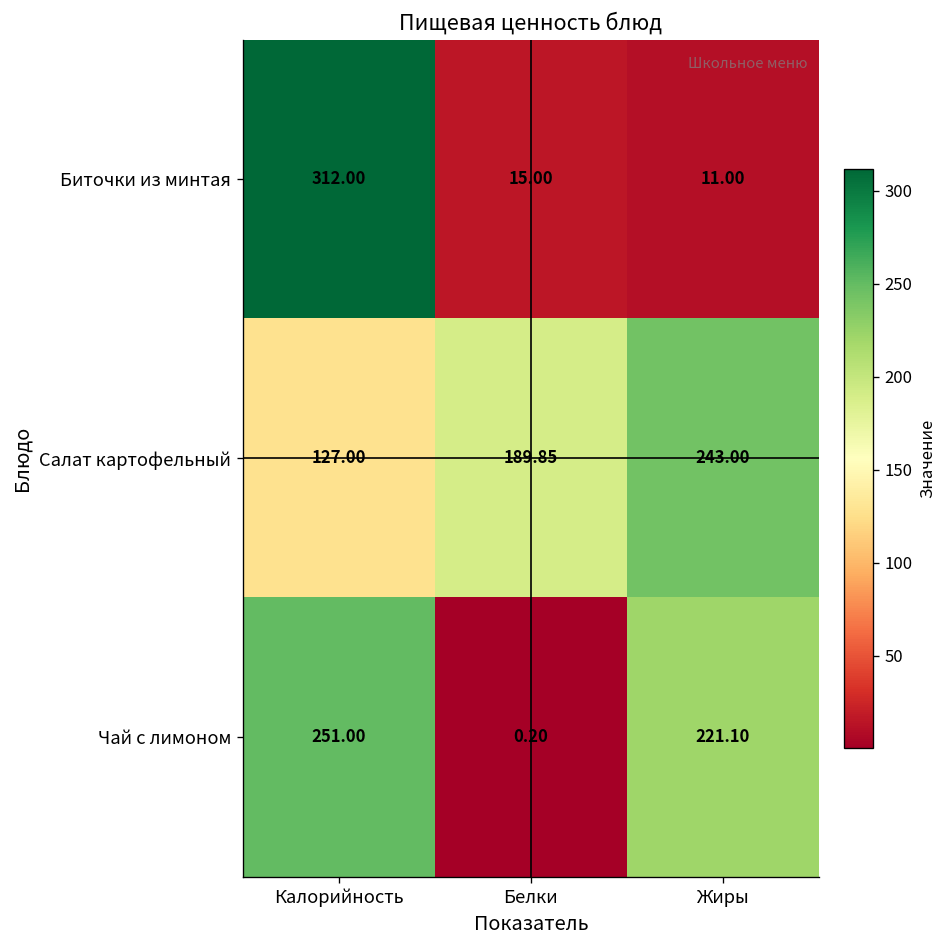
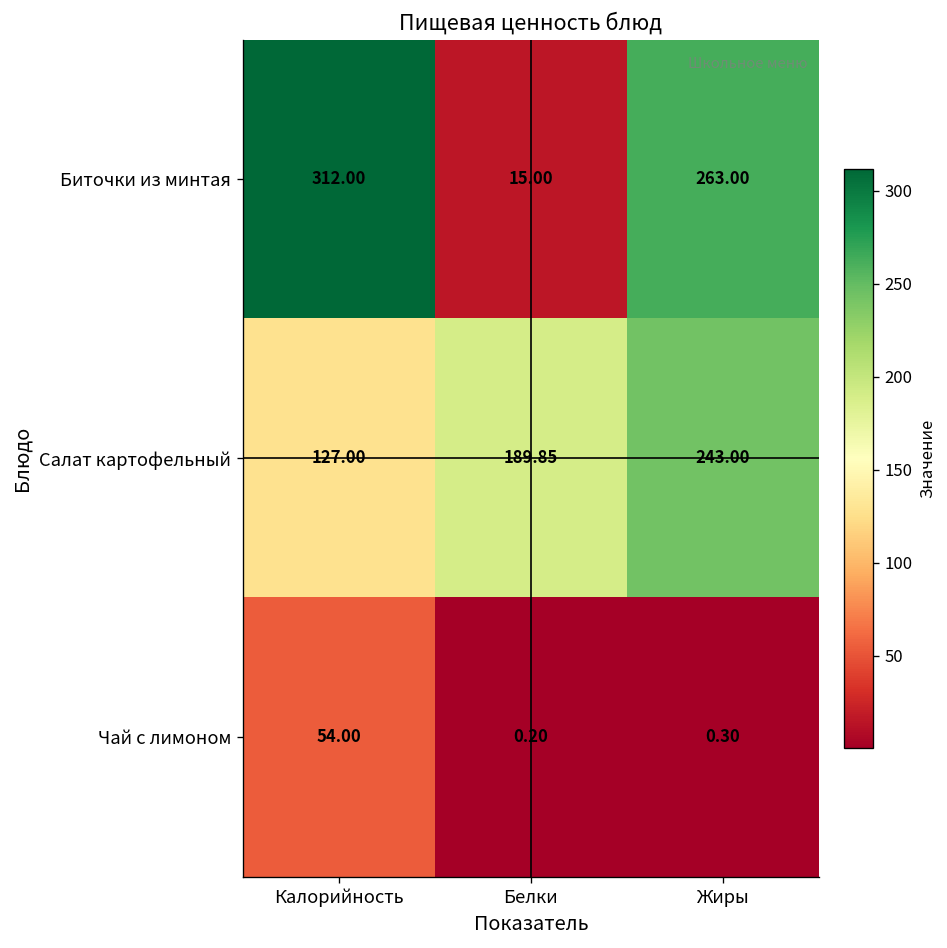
  {
    "Биточки из минтая": {
      "Калорийность": 312.00,
      "Белки": 15.00,
-     "Жиры": 11.00
+     "Жиры": 263.00
    },
    "Салат картофельный": {
      "Калорийность": 127.00,
      "Белки": 189.85,
      "Жиры": 243.00
    },
    "Чай с лимоном": {
-     "Калорийность": 251.00,
+     "Калорийность": 54.00,
      "Белки": 0.20,
-     "Жиры": 221.10
+     "Жиры": 0.30
    }
  }
